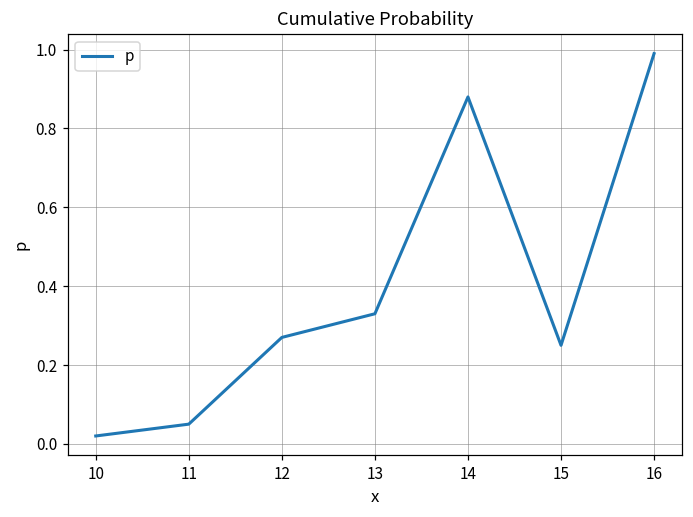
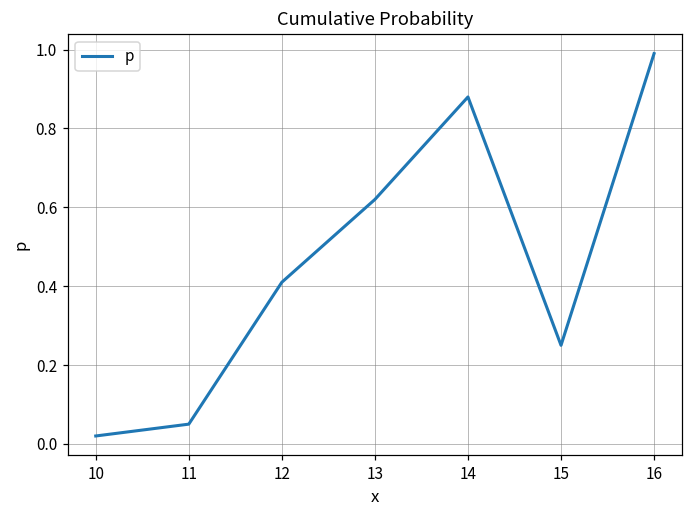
  {
    "10": 0.02,
    "11": 0.05,
-   "12": 0.27,
-   "13": 0.33,
+   "12": 0.41,
+   "13": 0.62,
    "14": 0.88,
    "15": 0.25,
    "16": 0.99
  }
